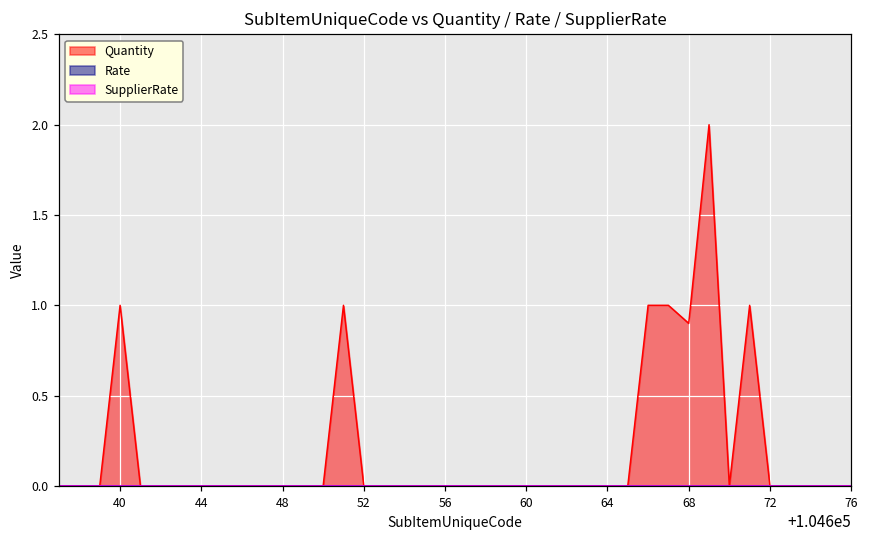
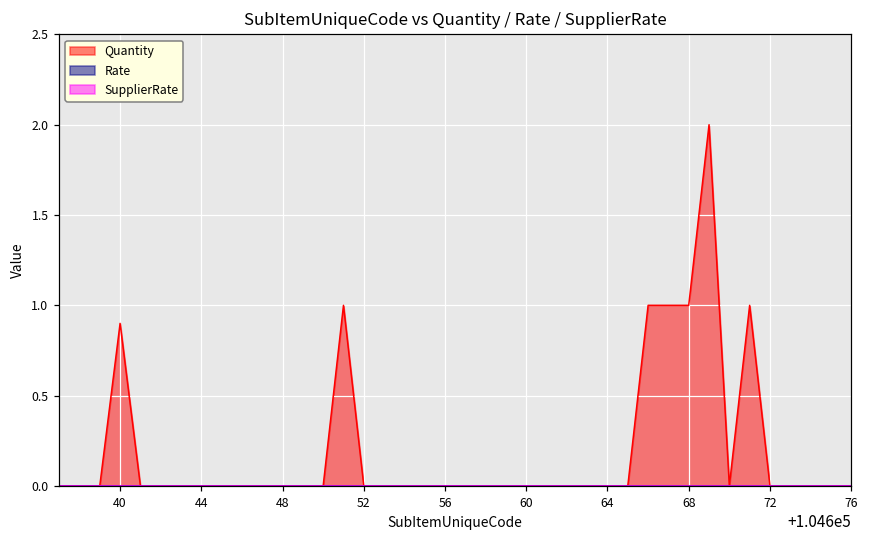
  {
    "Quantity": {
-     "40": 1.0,
-     "68": 0.9
+     "40": 0.9,
+     "68": 1.0
    },
    "SupplierRate": {
      "40": 0.0,
      "68": 0.0
    }
  }
